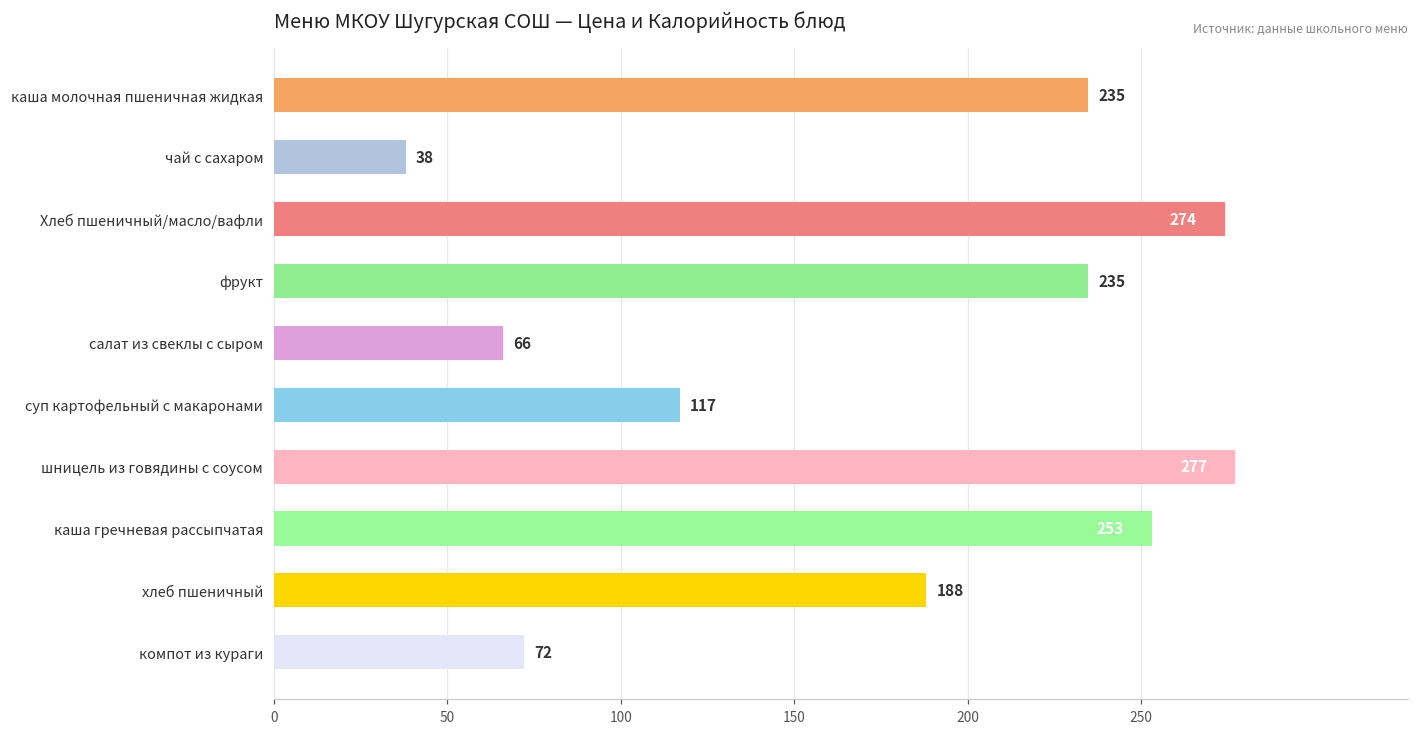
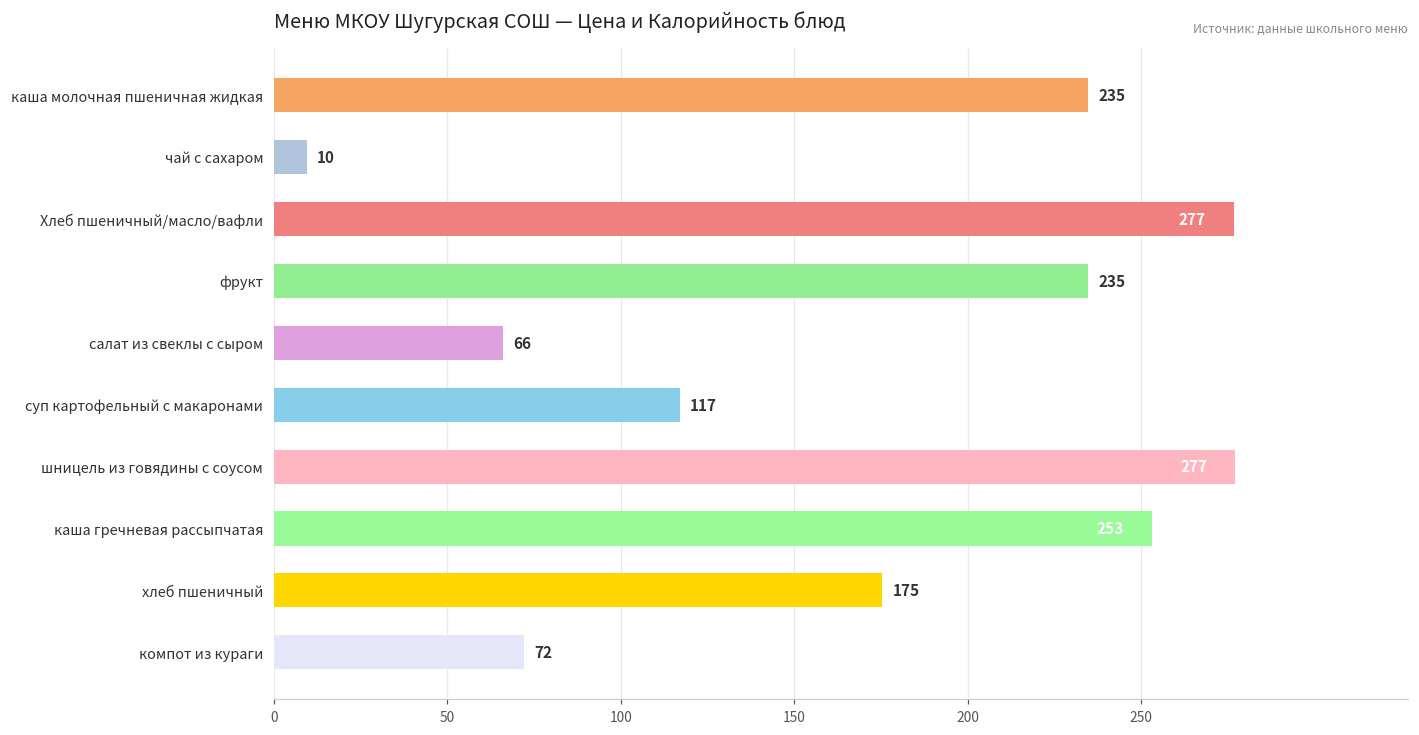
  {
    "каша молочная пшеничная жидкая": 235,
-   "чай с сахаром": 38,
-   "Хлеб пшеничный/масло/вафли": 274,
+   "чай с сахаром": 10,
+   "Хлеб пшеничный/масло/вафли": 277,
    "фрукт": 235,
    "салат из свеклы с сыром": 66,
    "суп картофельный с макаронами": 117,
    "шницель из говядины с соусом": 277,
    "каша гречневая рассыпчатая": 253,
-   "хлеб пшеничный": 188,
+   "хлеб пшеничный": 175,
    "компот из кураги": 72
  }
